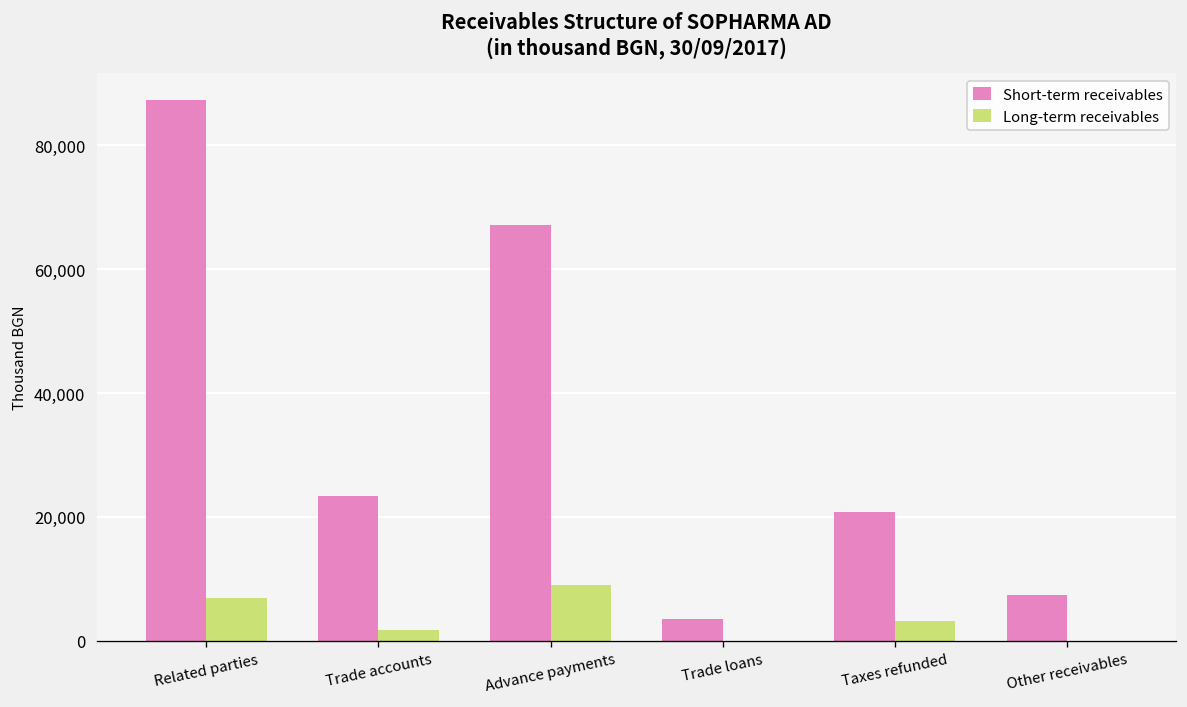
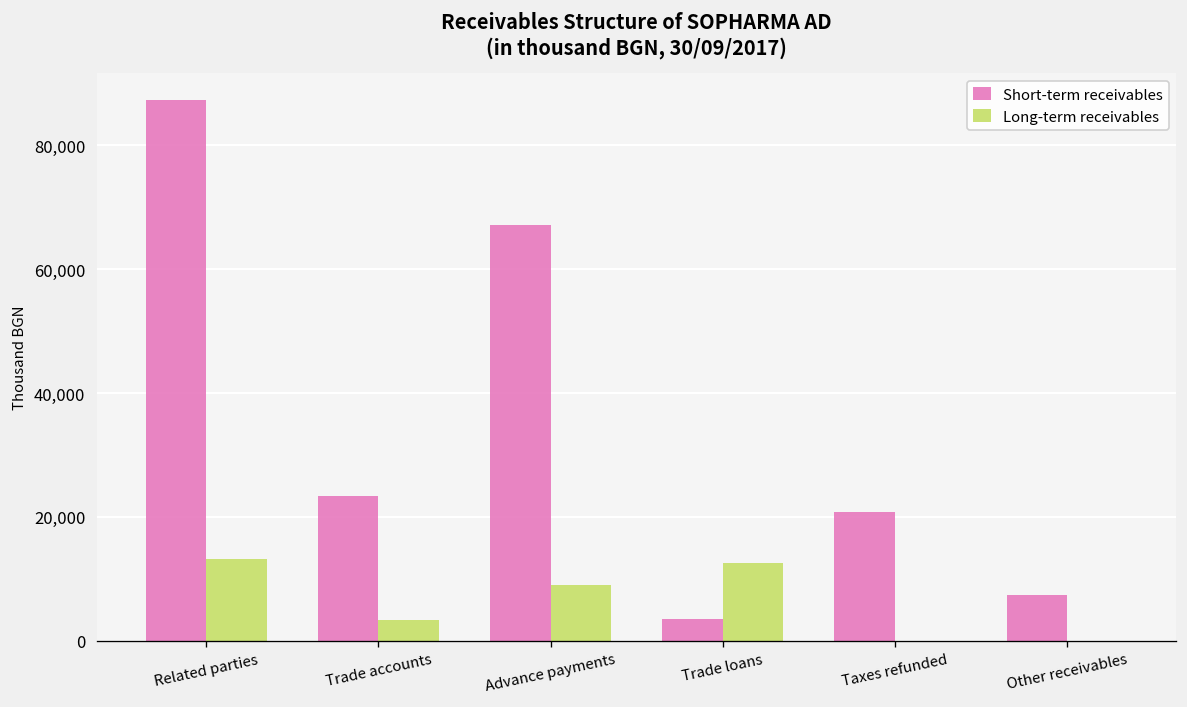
  {
    "Short-term receivables": {
      "Related parties": "87,000",
      "Trade accounts": "23,000",
      "Advance payments": "67,000",
      "Trade loans": "3,000",
      "Taxes refunded": "21,000",
      "Other receivables": "7,000"
    },
    "Long-term receivables": {
-     "Related parties": "7,000",
-     "Trade accounts": "2,000",
+     "Related parties": "13,000",
+     "Trade accounts": "3,000",
      "Advance payments": "9,000",
-     "Trade loans": "0",
-     "Taxes refunded": "3,000",
+     "Trade loans": "13,000",
+     "Taxes refunded": "0",
      "Other receivables": "0"
    }
  }
